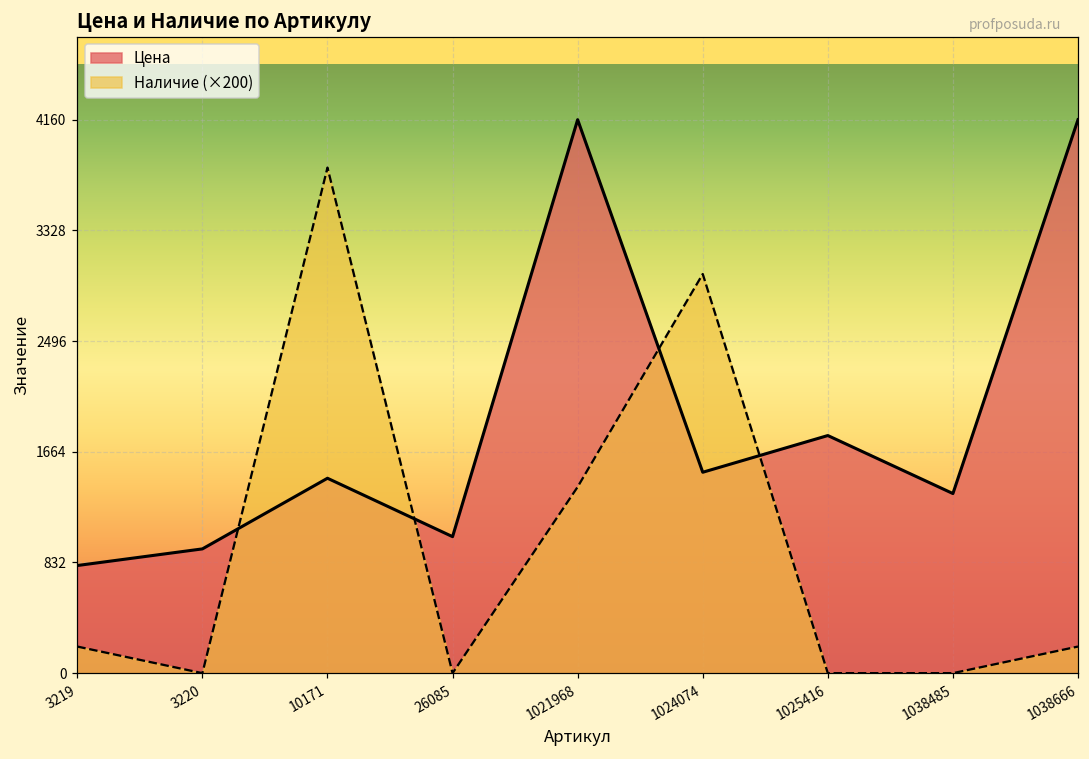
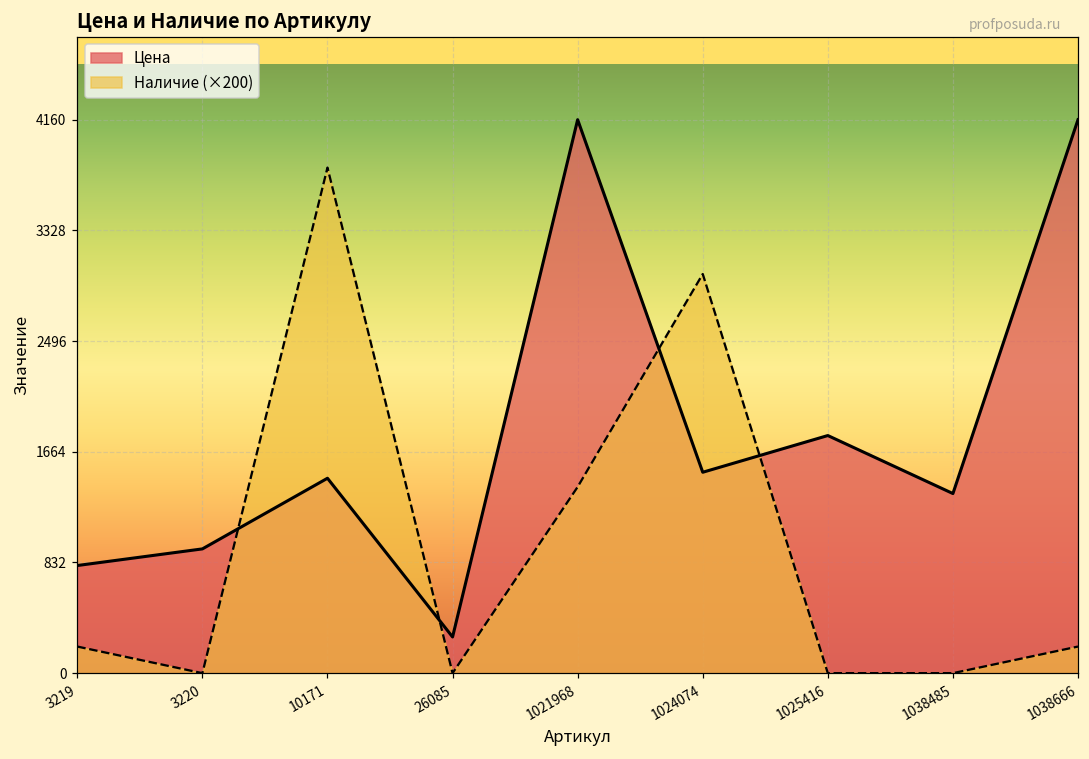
  {
    "Цена": {
      "3219": 810,
      "3220": 930,
      "10171": 1470,
-     "26085": 1030,
+     "26085": 270,
      "1021968": 4160,
      "1024074": 1510,
      "1025416": 1790,
      "1038485": 1350,
      "1038666": 4160
    },
    "Наличие (×200)": {
      "3219": 200,
      "3220": 0,
      "10171": 3800,
      "26085": 0,
      "1021968": 1400,
      "1024074": 3000,
      "1025416": 0,
      "1038485": 0,
      "1038666": 200
    }
  }
